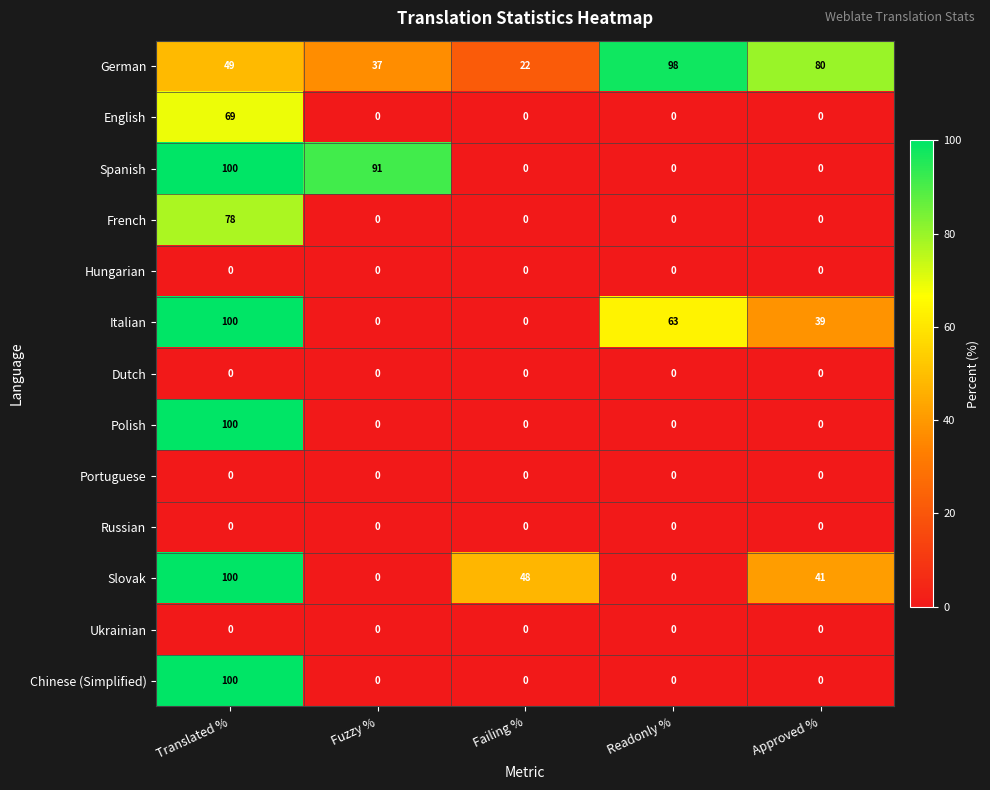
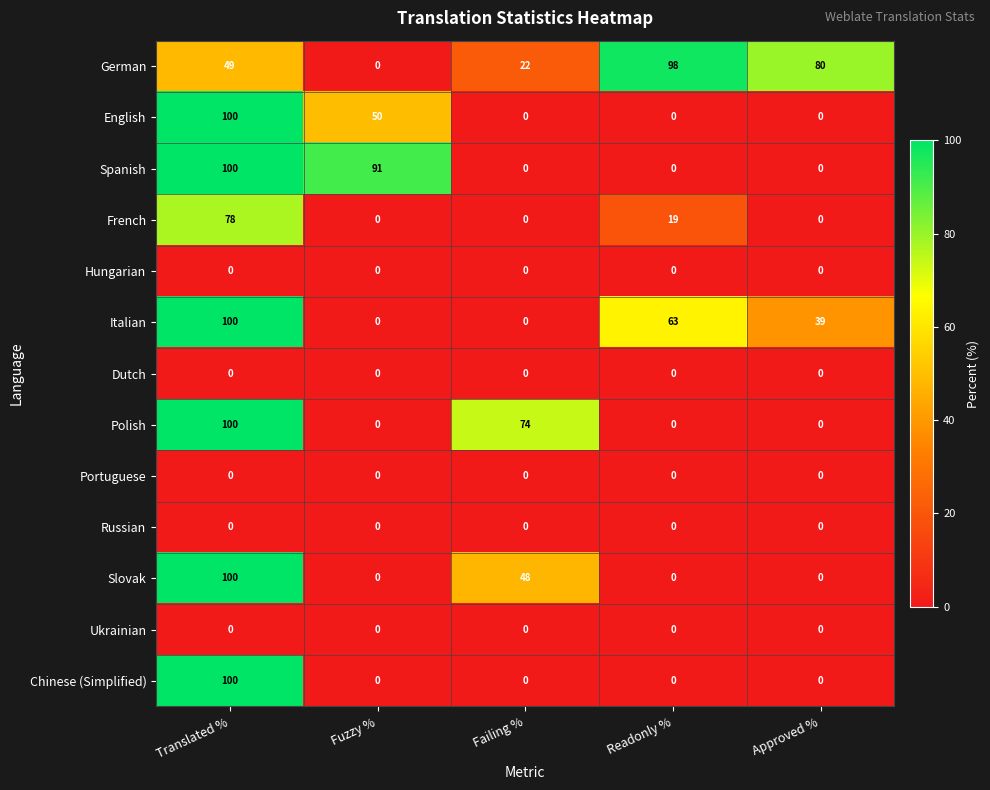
  {
    "German": {
      "Translated %": 49,
-     "Fuzzy %": 37,
+     "Fuzzy %": 0,
      "Failing %": 22,
      "Readonly %": 98,
      "Approved %": 80
    },
    "English": {
-     "Translated %": 69,
-     "Fuzzy %": 0,
+     "Translated %": 100,
+     "Fuzzy %": 50,
      "Failing %": 0,
      "Readonly %": 0,
      "Approved %": 0
    },
    "Spanish": {
      "Translated %": 100,
      "Fuzzy %": 91,
      "Failing %": 0,
      "Readonly %": 0,
      "Approved %": 0
    },
    "French": {
      "Translated %": 78,
      "Fuzzy %": 0,
      "Failing %": 0,
-     "Readonly %": 0,
+     "Readonly %": 19,
      "Approved %": 0
    },
    "Hungarian": {
      "Translated %": 0,
      "Fuzzy %": 0,
      "Failing %": 0,
      "Readonly %": 0,
      "Approved %": 0
    },
    "Italian": {
      "Translated %": 100,
      "Fuzzy %": 0,
      "Failing %": 0,
      "Readonly %": 63,
      "Approved %": 39
    },
    "Dutch": {
      "Translated %": 0,
      "Fuzzy %": 0,
      "Failing %": 0,
      "Readonly %": 0,
      "Approved %": 0
    },
    "Polish": {
      "Translated %": 100,
      "Fuzzy %": 0,
-     "Failing %": 0,
+     "Failing %": 74,
      "Readonly %": 0,
      "Approved %": 0
    },
    "Portuguese": {
      "Translated %": 0,
      "Fuzzy %": 0,
      "Failing %": 0,
      "Readonly %": 0,
      "Approved %": 0
    },
    "Russian": {
      "Translated %": 0,
      "Fuzzy %": 0,
      "Failing %": 0,
      "Readonly %": 0,
      "Approved %": 0
    },
    "Slovak": {
      "Translated %": 100,
      "Fuzzy %": 0,
      "Failing %": 48,
      "Readonly %": 0,
-     "Approved %": 41
+     "Approved %": 0
    },
    "Ukrainian": {
      "Translated %": 0,
      "Fuzzy %": 0,
      "Failing %": 0,
      "Readonly %": 0,
      "Approved %": 0
    },
    "Chinese (Simplified)": {
      "Translated %": 100,
      "Fuzzy %": 0,
      "Failing %": 0,
      "Readonly %": 0,
      "Approved %": 0
    }
  }
